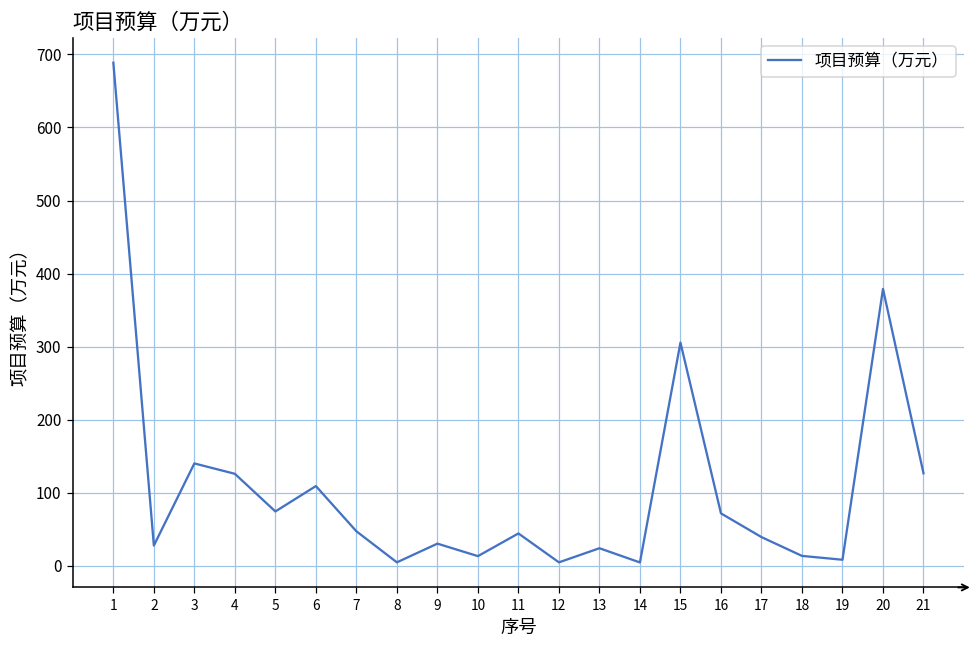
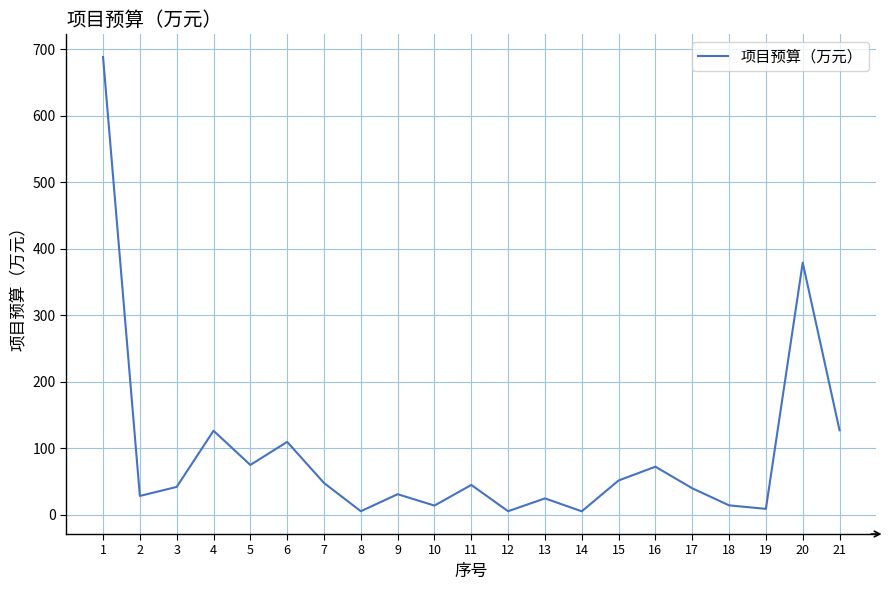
  {
    "1": 690,
    "2": 30,
-   "3": 140,
+   "3": 40,
    "4": 130,
    "5": 70,
    "6": 110,
    "7": 50,
    "8": 10,
    "9": 30,
    "10": 10,
    "11": 40,
    "12": 10,
    "13": 20,
    "14": 0,
-   "15": 310,
+   "15": 50,
    "16": 70,
    "17": 40,
    "18": 10,
    "19": 10,
    "20": 380,
    "21": 130
  }
